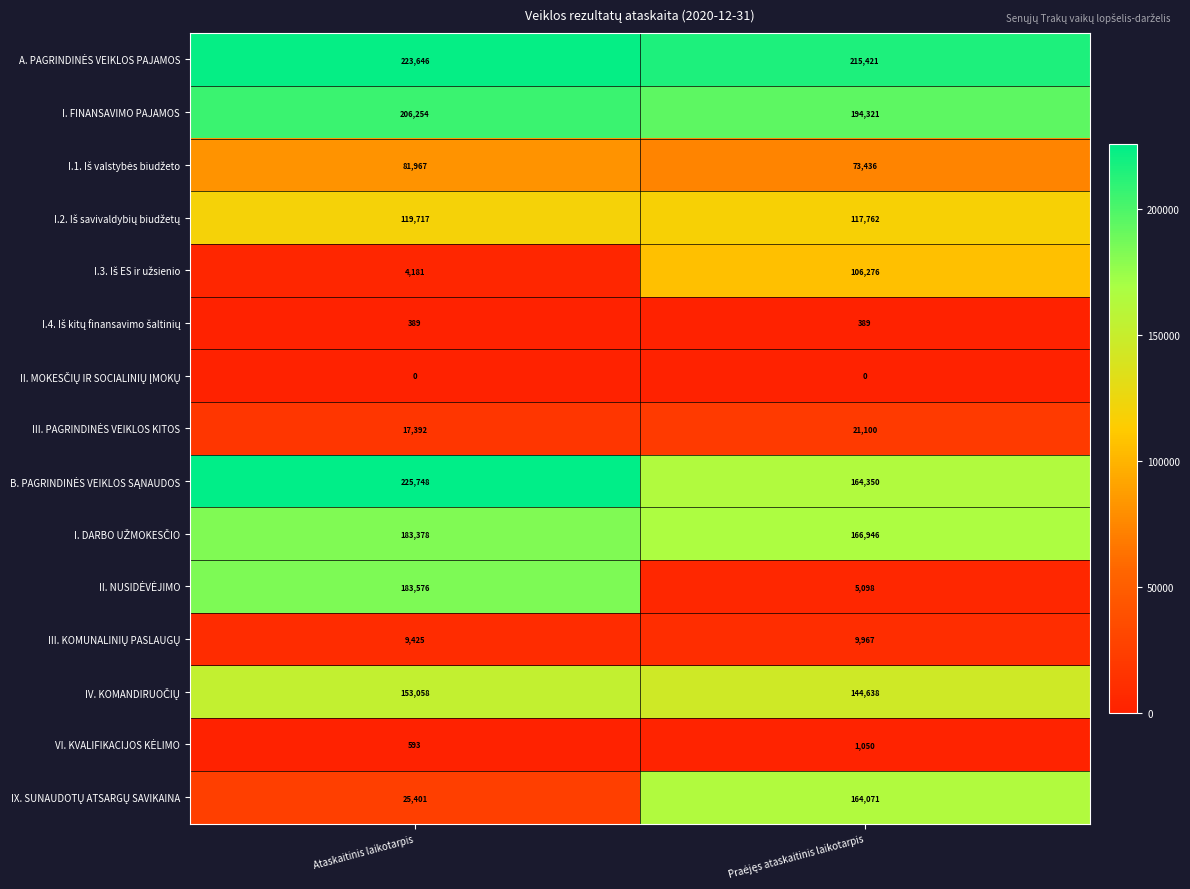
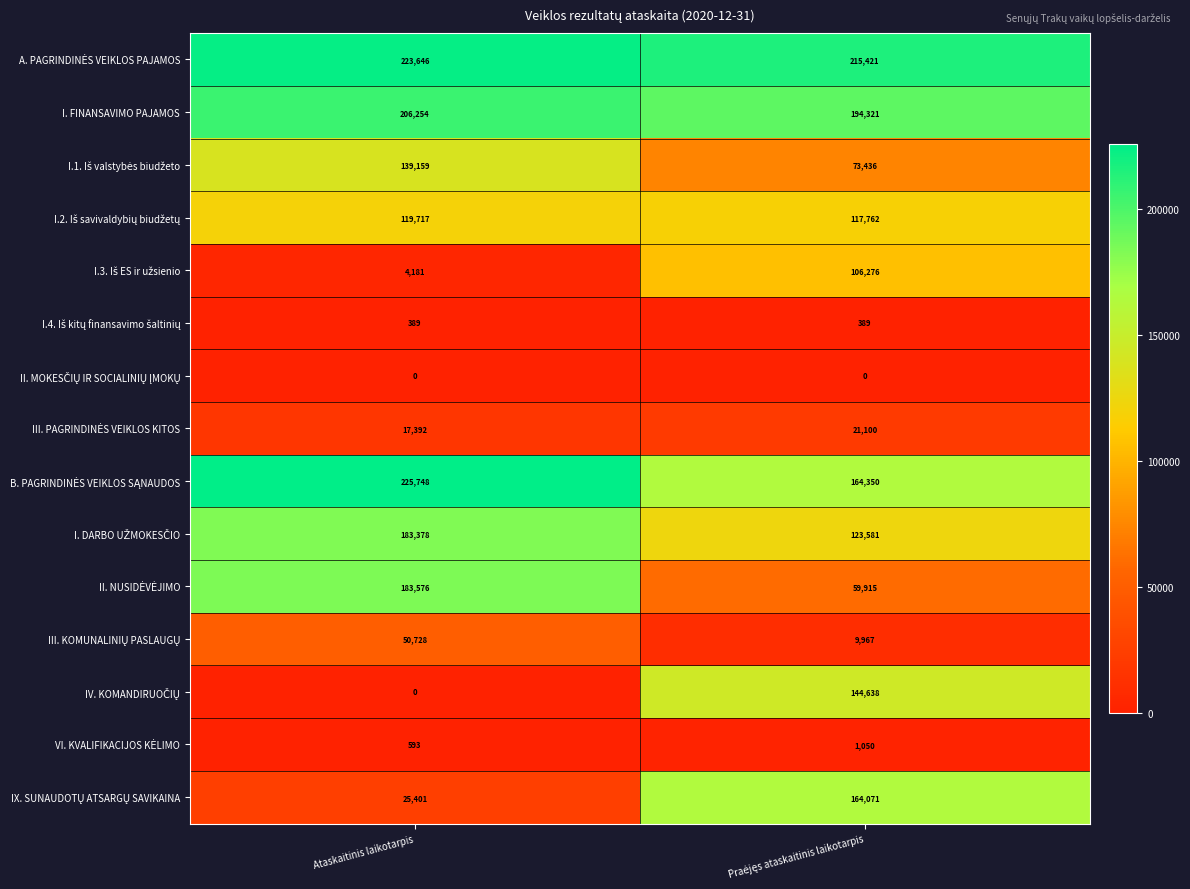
  {
    "A. PAGRINDINĖS VEIKLOS PAJAMOS": {
      "Ataskaitinis laikotarpis": "223,646",
      "Praėjęs ataskaitinis laikotarpis": "215,421"
    },
    "I. FINANSAVIMO PAJAMOS": {
      "Ataskaitinis laikotarpis": "206,254",
      "Praėjęs ataskaitinis laikotarpis": "194,321"
    },
    "I.1. Iš valstybės biudžeto": {
-     "Ataskaitinis laikotarpis": "81,967",
+     "Ataskaitinis laikotarpis": "139,159",
      "Praėjęs ataskaitinis laikotarpis": "73,436"
    },
    "I.2. Iš savivaldybių biudžetų": {
      "Ataskaitinis laikotarpis": "119,717",
      "Praėjęs ataskaitinis laikotarpis": "117,762"
    },
    "I.3. Iš ES ir užsienio": {
      "Ataskaitinis laikotarpis": "4,181",
      "Praėjęs ataskaitinis laikotarpis": "106,276"
    },
    "I.4. Iš kitų finansavimo šaltinių": {
      "Ataskaitinis laikotarpis": "389",
      "Praėjęs ataskaitinis laikotarpis": "389"
    },
    "II. MOKESČIŲ IR SOCIALINIŲ ĮMOKŲ": {
      "Ataskaitinis laikotarpis": "0",
      "Praėjęs ataskaitinis laikotarpis": "0"
    },
    "III. PAGRINDINĖS VEIKLOS KITOS": {
      "Ataskaitinis laikotarpis": "17,392",
      "Praėjęs ataskaitinis laikotarpis": "21,100"
    },
    "B. PAGRINDINĖS VEIKLOS SĄNAUDOS": {
      "Ataskaitinis laikotarpis": "225,748",
      "Praėjęs ataskaitinis laikotarpis": "164,350"
    },
    "I. DARBO UŽMOKESČIO": {
      "Ataskaitinis laikotarpis": "183,378",
-     "Praėjęs ataskaitinis laikotarpis": "166,946"
+     "Praėjęs ataskaitinis laikotarpis": "123,581"
    },
    "II. NUSIDĖVĖJIMO": {
      "Ataskaitinis laikotarpis": "183,576",
-     "Praėjęs ataskaitinis laikotarpis": "5,098"
+     "Praėjęs ataskaitinis laikotarpis": "59,915"
    },
    "III. KOMUNALINIŲ PASLAUGŲ": {
-     "Ataskaitinis laikotarpis": "9,425",
+     "Ataskaitinis laikotarpis": "50,728",
      "Praėjęs ataskaitinis laikotarpis": "9,967"
    },
    "IV. KOMANDIRUOČIŲ": {
-     "Ataskaitinis laikotarpis": "153,058",
+     "Ataskaitinis laikotarpis": "0",
      "Praėjęs ataskaitinis laikotarpis": "144,638"
    },
    "VI. KVALIFIKACIJOS KĖLIMO": {
      "Ataskaitinis laikotarpis": "593",
      "Praėjęs ataskaitinis laikotarpis": "1,050"
    },
    "IX. SUNAUDOTŲ ATSARGŲ SAVIKAINA": {
      "Ataskaitinis laikotarpis": "25,401",
      "Praėjęs ataskaitinis laikotarpis": "164,071"
    }
  }
